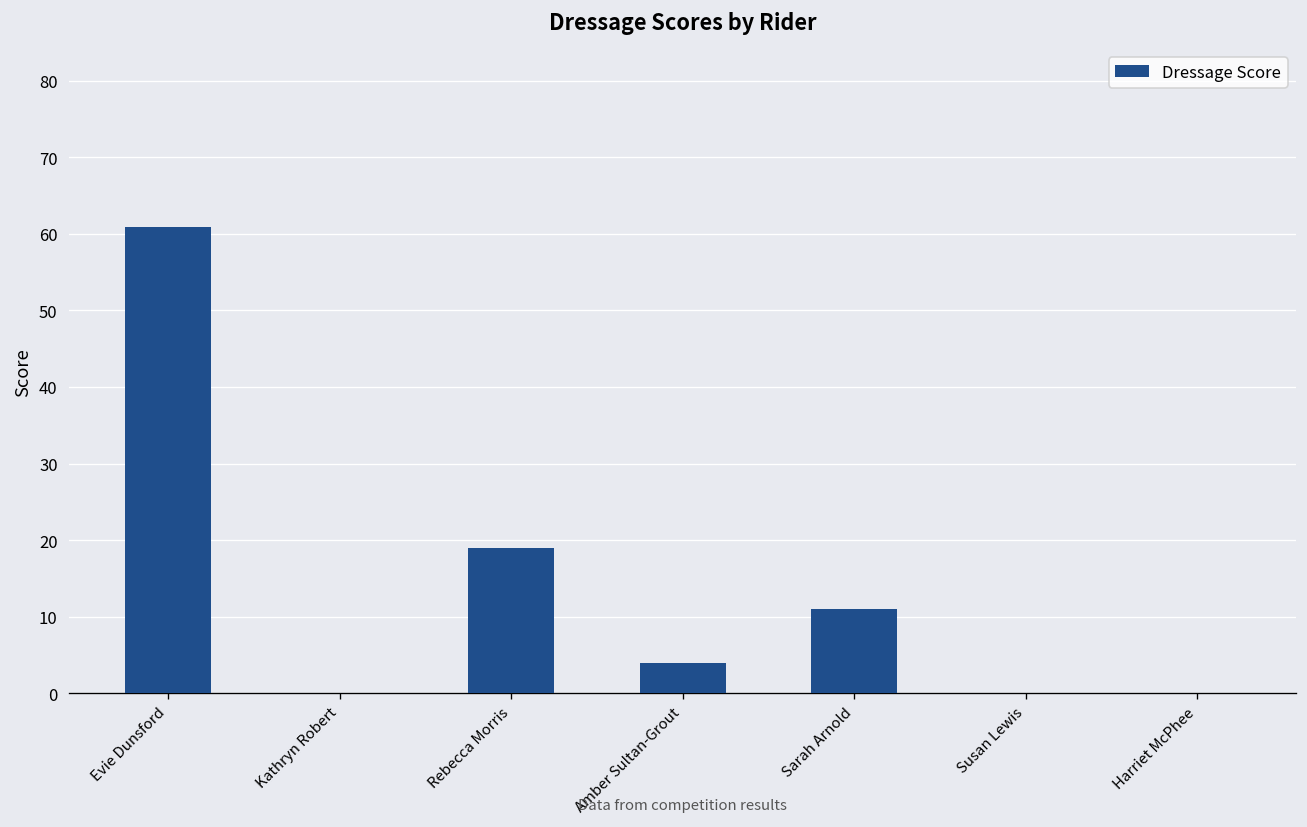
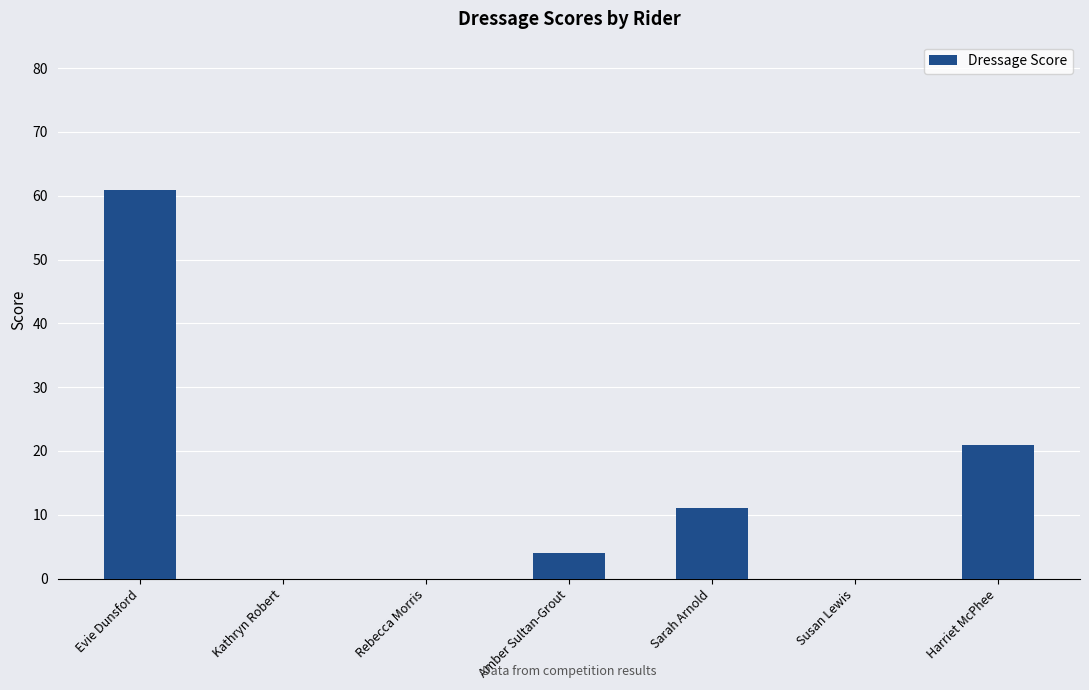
  {
    "Evie Dunsford": 61,
    "Kathryn Robert": 0,
-   "Rebecca Morris": 19,
+   "Rebecca Morris": 0,
    "Amber Sultan-Grout": 4,
    "Sarah Arnold": 11,
    "Susan Lewis": 0,
-   "Harriet McPhee": 0
+   "Harriet McPhee": 21
  }
